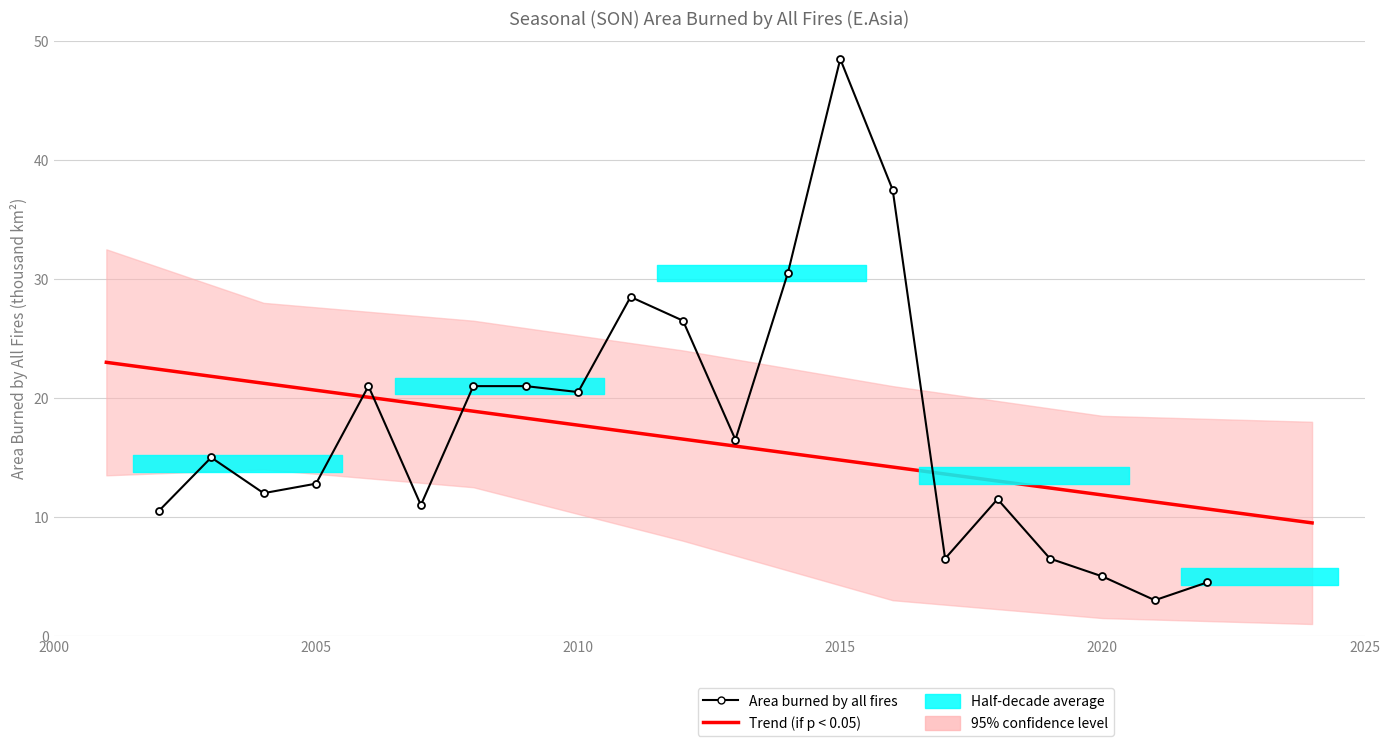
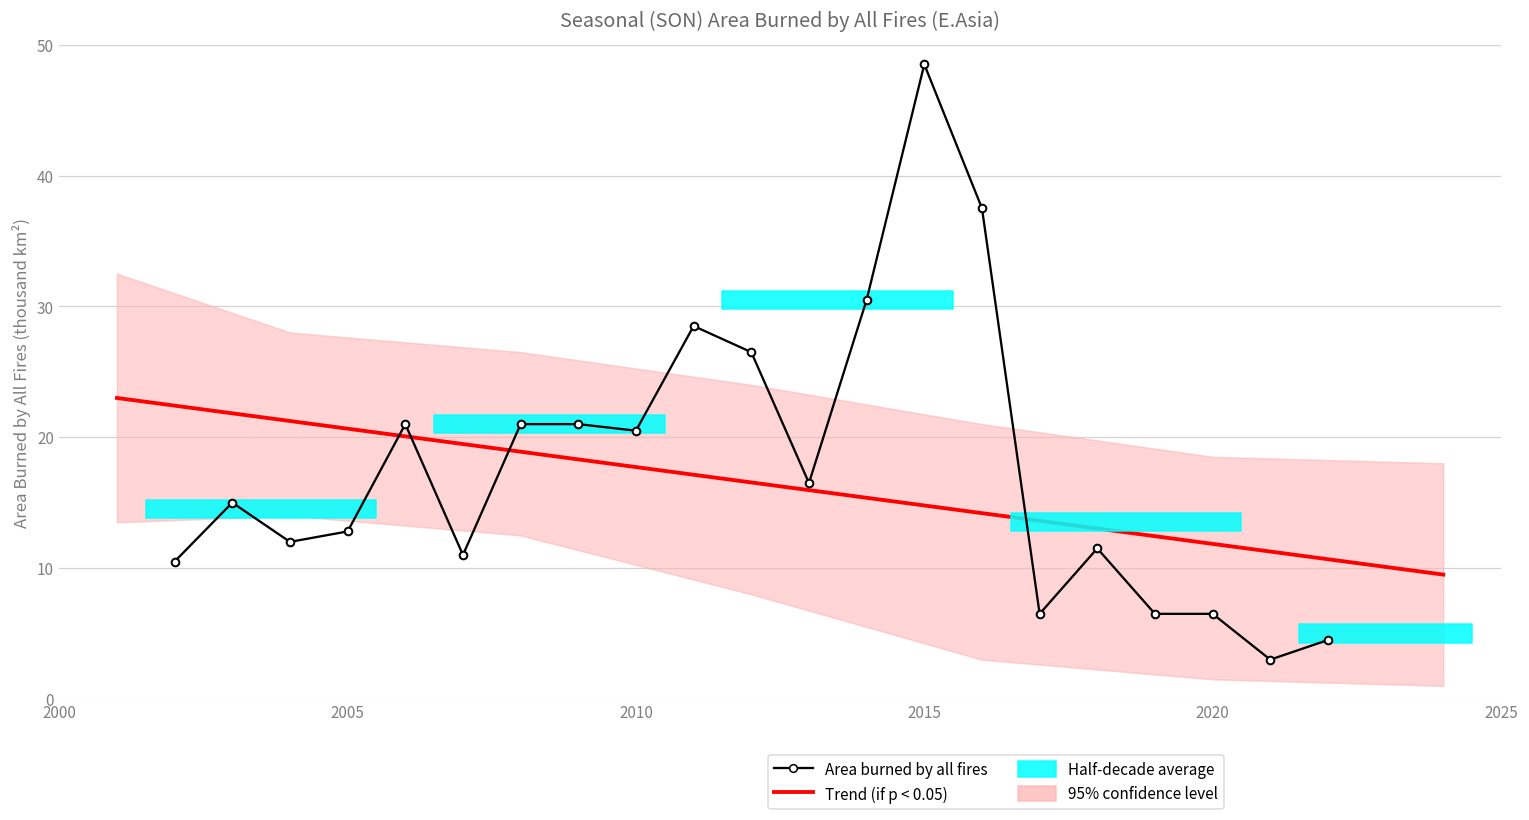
  {
    "Area burned by all fires": {
      "2005": 12.8,
      "2010": 20.5,
      "2015": 48.5,
-     "2020": 5.0
+     "2020": 6.5
    }
  }
